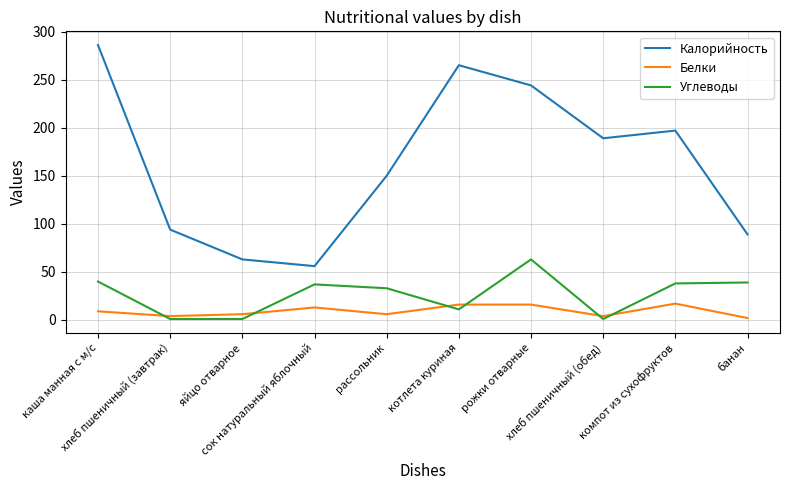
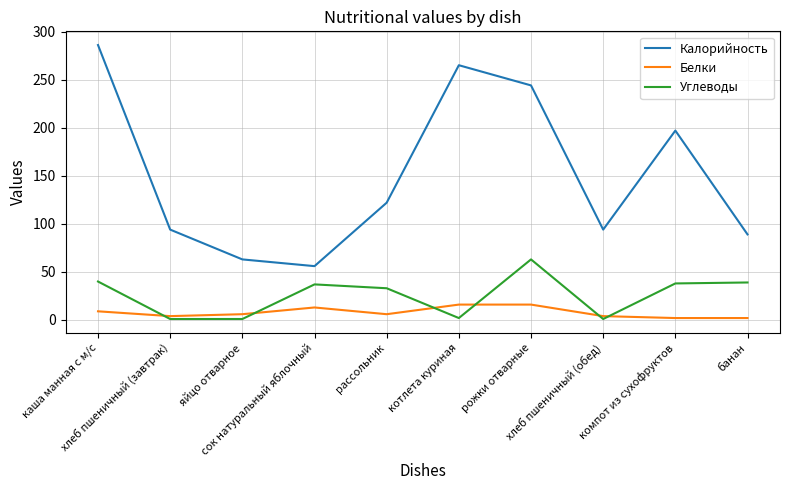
  {
    "Калорийность": {
      "каша манная с м/с": 290,
      "хлеб пшеничный (завтрак)": 90,
      "яйцо отварное": 60,
      "сок натуральный яблочный": 60,
-     "рассольник": 150,
+     "рассольник": 120,
      "котлета куриная": 270,
      "рожки отварные": 240,
-     "хлеб пшеничный (обед)": 190,
+     "хлеб пшеничный (обед)": 90,
      "компот из сухофруктов": 200,
      "банан": 90
    },
    "Белки": {
      "каша манная с м/с": 10,
      "хлеб пшеничный (завтрак)": 0,
      "яйцо отварное": 10,
      "сок натуральный яблочный": 10,
      "рассольник": 10,
      "котлета куриная": 20,
      "рожки отварные": 20,
      "хлеб пшеничный (обед)": 0,
-     "компот из сухофруктов": 20,
+     "компот из сухофруктов": 0,
      "банан": 0
    },
    "Углеводы": {
      "каша манная с м/с": 40,
      "хлеб пшеничный (завтрак)": 0,
      "яйцо отварное": 0,
      "сок натуральный яблочный": 40,
      "рассольник": 30,
-     "котлета куриная": 10,
+     "котлета куриная": 0,
      "рожки отварные": 60,
      "хлеб пшеничный (обед)": 0,
      "компот из сухофруктов": 40,
      "банан": 40
    }
  }
